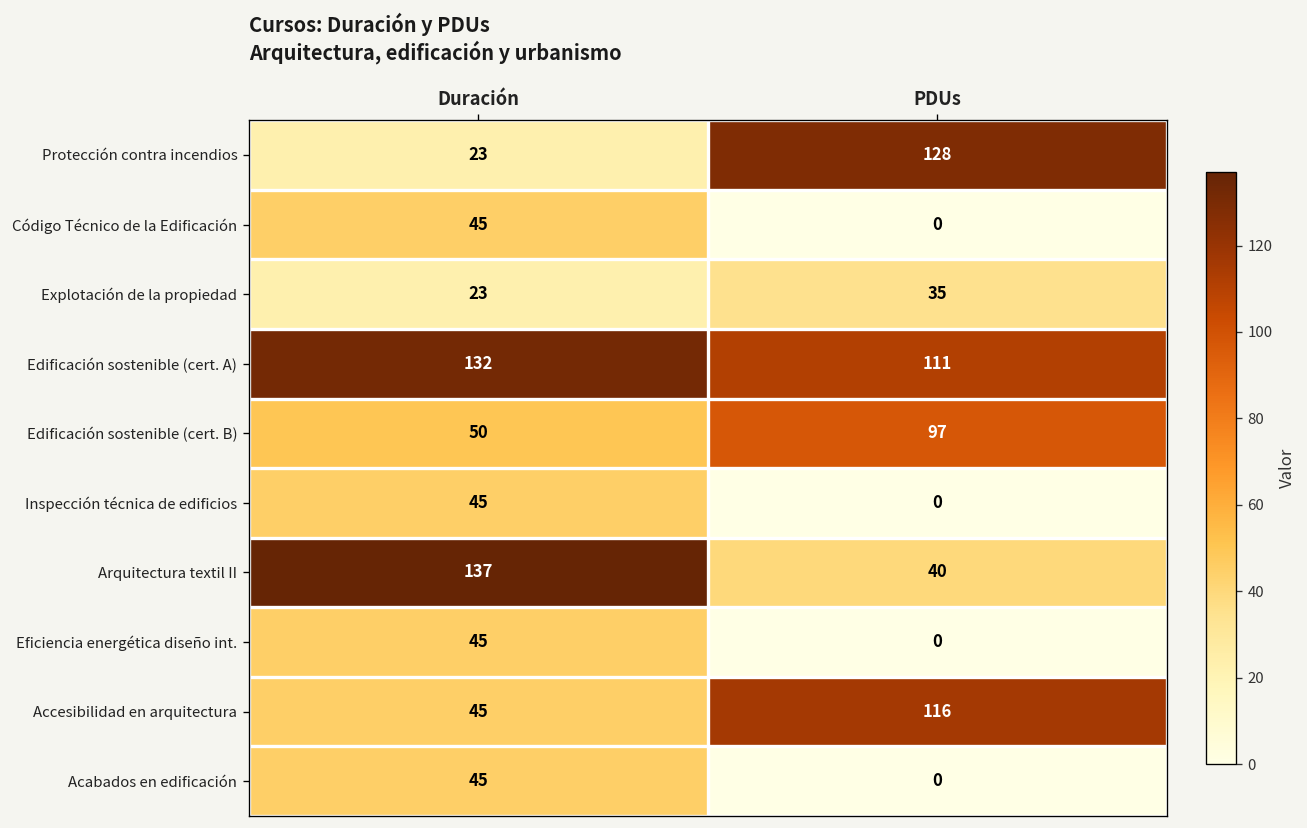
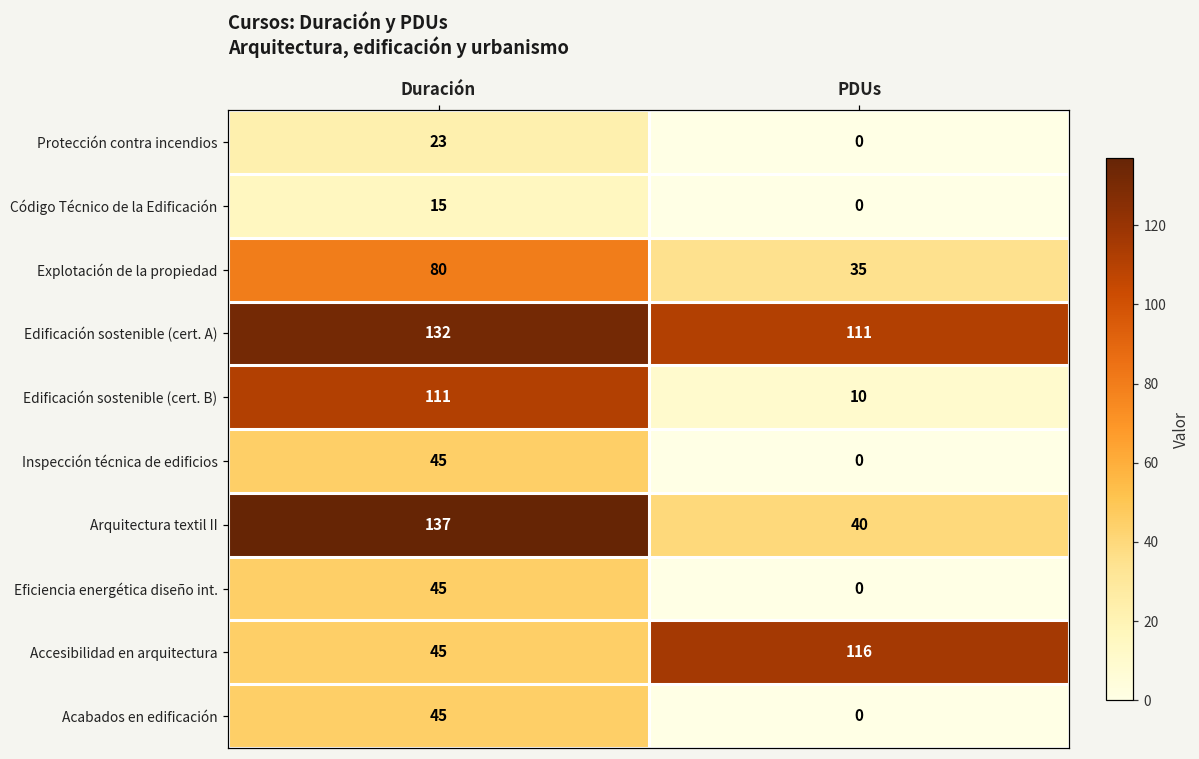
  {
    "Protección contra incendios": {
      "Duración": 23,
-     "PDUs": 128
+     "PDUs": 0
    },
    "Código Técnico de la Edificación": {
-     "Duración": 45,
+     "Duración": 15,
      "PDUs": 0
    },
    "Explotación de la propiedad": {
-     "Duración": 23,
+     "Duración": 80,
      "PDUs": 35
    },
    "Edificación sostenible (cert. A)": {
      "Duración": 132,
      "PDUs": 111
    },
    "Edificación sostenible (cert. B)": {
-     "Duración": 50,
-     "PDUs": 97
+     "Duración": 111,
+     "PDUs": 10
    },
    "Inspección técnica de edificios": {
      "Duración": 45,
      "PDUs": 0
    },
    "Arquitectura textil II": {
      "Duración": 137,
      "PDUs": 40
    },
    "Eficiencia energética diseño int.": {
      "Duración": 45,
      "PDUs": 0
    },
    "Accesibilidad en arquitectura": {
      "Duración": 45,
      "PDUs": 116
    },
    "Acabados en edificación": {
      "Duración": 45,
      "PDUs": 0
    }
  }
